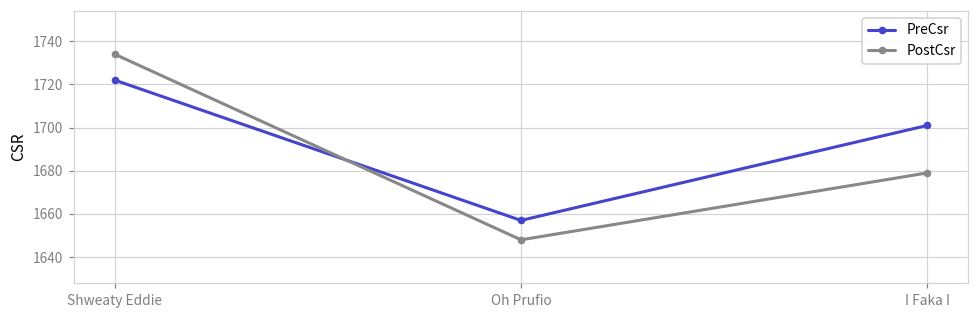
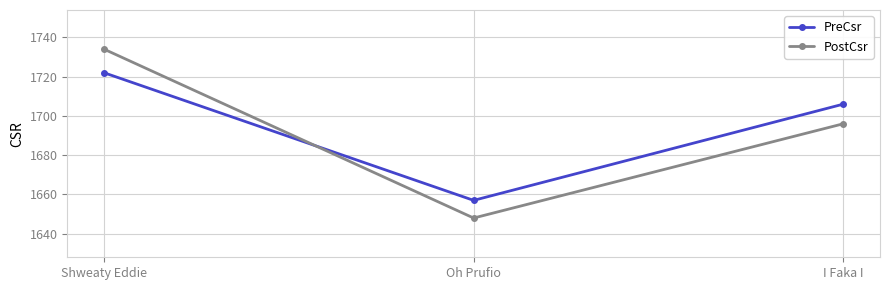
  {
    "PreCsr": {
      "Shweaty Eddie": 1722,
      "Oh Prufio": 1657,
-     "I Faka I": 1701
+     "I Faka I": 1706
    },
    "PostCsr": {
      "Shweaty Eddie": 1734,
      "Oh Prufio": 1648,
-     "I Faka I": 1679
+     "I Faka I": 1696
    }
  }
